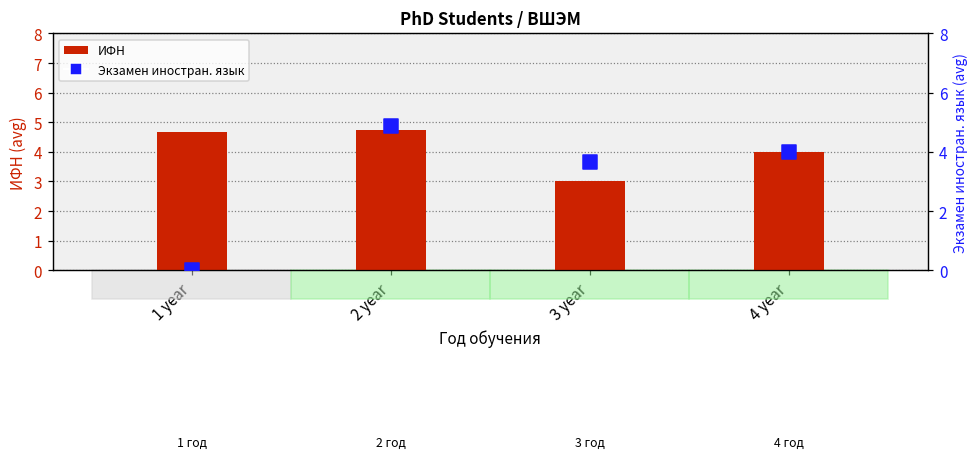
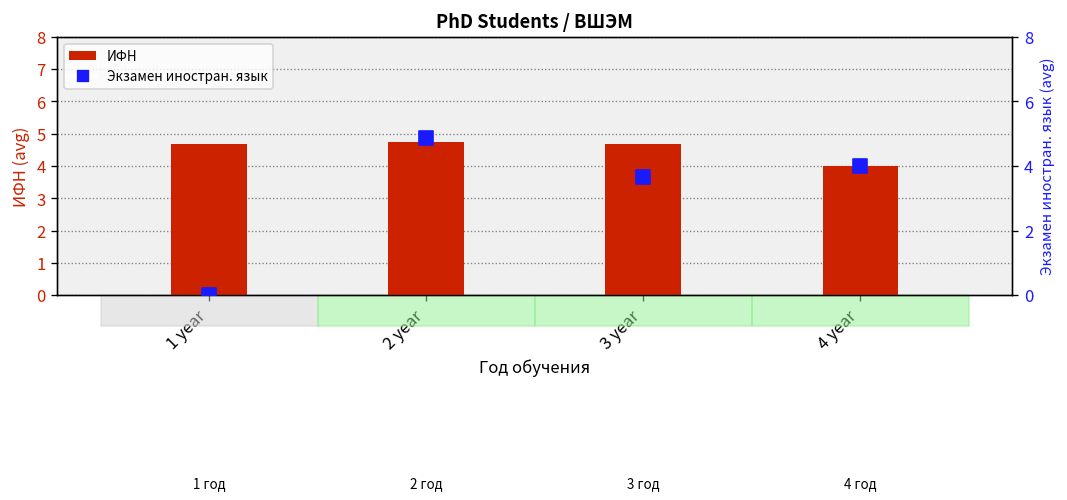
  {
    "ИФН": {
      "1 year": 4.7,
      "2 year": 4.8,
-     "3 year": 3.0,
+     "3 year": 4.7,
      "4 year": 4.0
    }
  }
